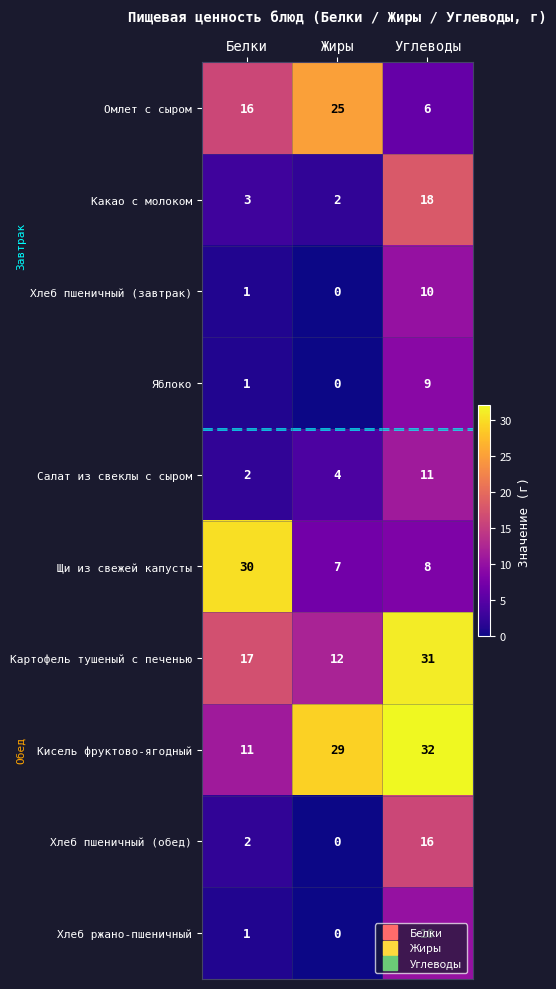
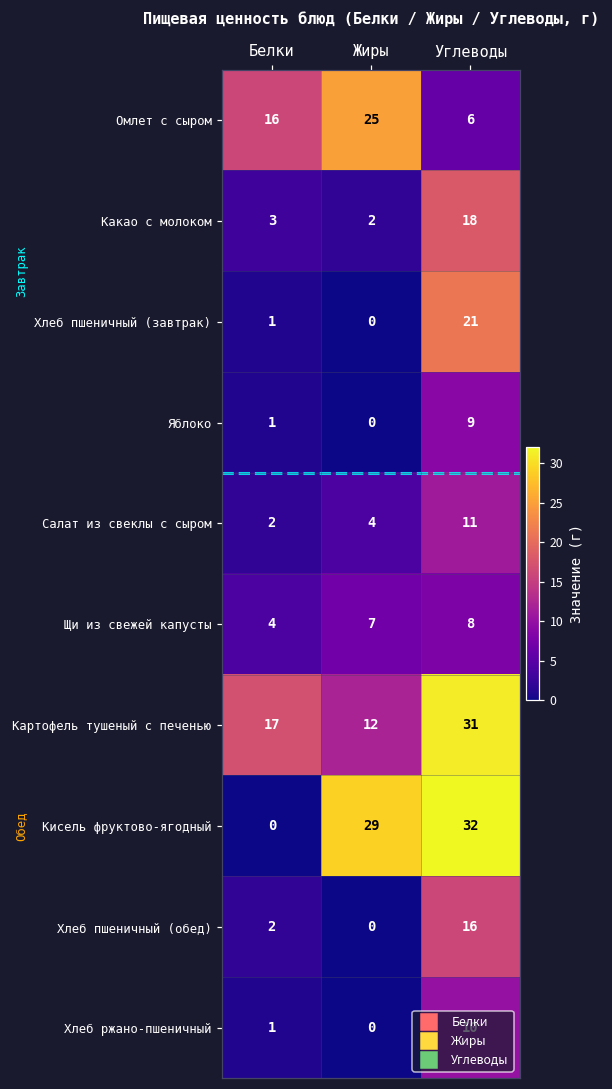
  {
    "Омлет с сыром": {
      "Белки": 16,
      "Жиры": 25,
      "Углеводы": 6
    },
    "Какао с молоком": {
      "Белки": 3,
      "Жиры": 2,
      "Углеводы": 18
    },
    "Хлеб пшеничный (завтрак)": {
      "Белки": 1,
      "Жиры": 0,
-     "Углеводы": 10
+     "Углеводы": 21
    },
    "Яблоко": {
      "Белки": 1,
      "Жиры": 0,
      "Углеводы": 9
    },
    "Салат из свеклы с сыром": {
      "Белки": 2,
      "Жиры": 4,
      "Углеводы": 11
    },
    "Щи из свежей капусты": {
-     "Белки": 30,
+     "Белки": 4,
      "Жиры": 7,
      "Углеводы": 8
    },
    "Картофель тушеный с печенью": {
      "Белки": 17,
      "Жиры": 12,
      "Углеводы": 31
    },
    "Кисель фруктово-ягодный": {
-     "Белки": 11,
+     "Белки": 0,
      "Жиры": 29,
      "Углеводы": 32
    },
    "Хлеб пшеничный (обед)": {
      "Белки": 2,
      "Жиры": 0,
      "Углеводы": 16
    },
    "Хлеб ржано-пшеничный": {
      "Белки": 1,
      "Жиры": 0
    }
  }
